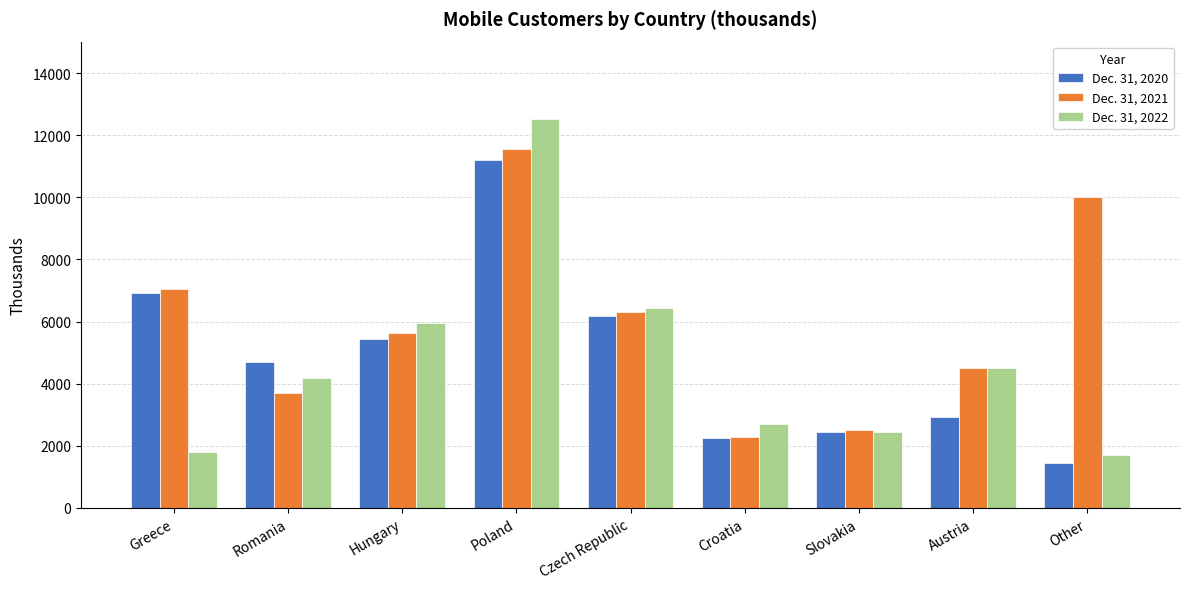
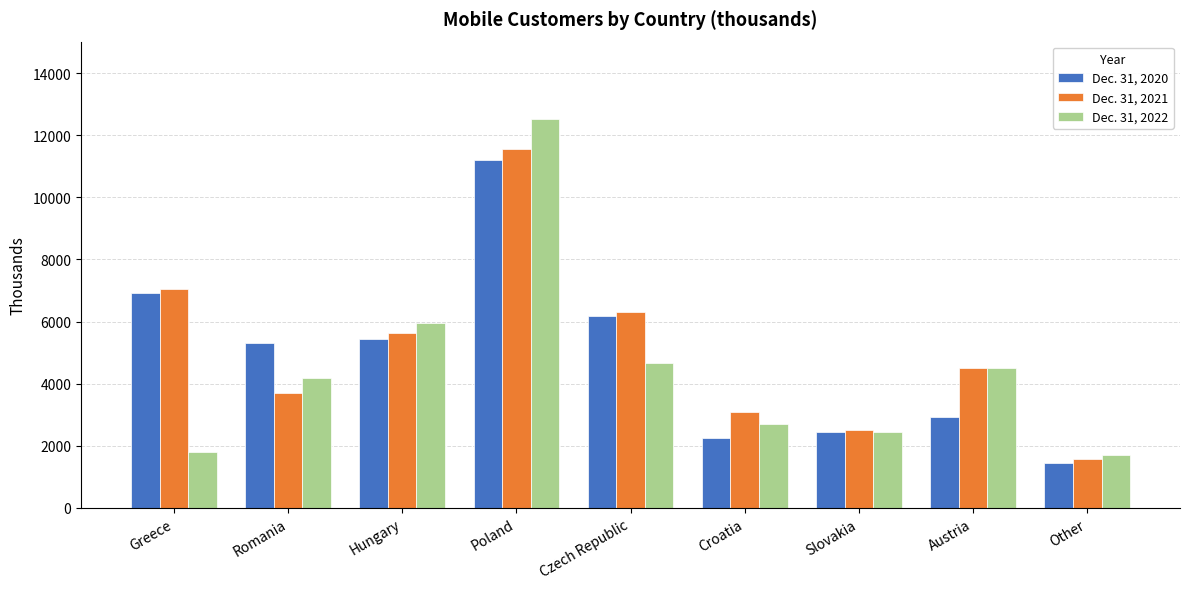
  {
    "Dec. 31, 2020": {
      "Greece": 6900,
-     "Romania": 4700,
+     "Romania": 5300,
      "Hungary": 5400,
      "Poland": 11200,
      "Czech Republic": 6200,
      "Croatia": 2300,
      "Slovakia": 2400,
      "Austria": 2900,
      "Other": 1500
    },
    "Dec. 31, 2021": {
      "Greece": 7000,
      "Romania": 3700,
      "Hungary": 5600,
      "Poland": 11500,
      "Czech Republic": 6300,
-     "Croatia": 2300,
+     "Croatia": 3100,
      "Slovakia": 2500,
      "Austria": 4500,
-     "Other": 10000
+     "Other": 1600
    },
    "Dec. 31, 2022": {
      "Greece": 1800,
      "Romania": 4200,
      "Hungary": 6000,
      "Poland": 12500,
-     "Czech Republic": 6400,
+     "Czech Republic": 4700,
      "Croatia": 2700,
      "Slovakia": 2400,
      "Austria": 4500,
      "Other": 1700
    }
  }
